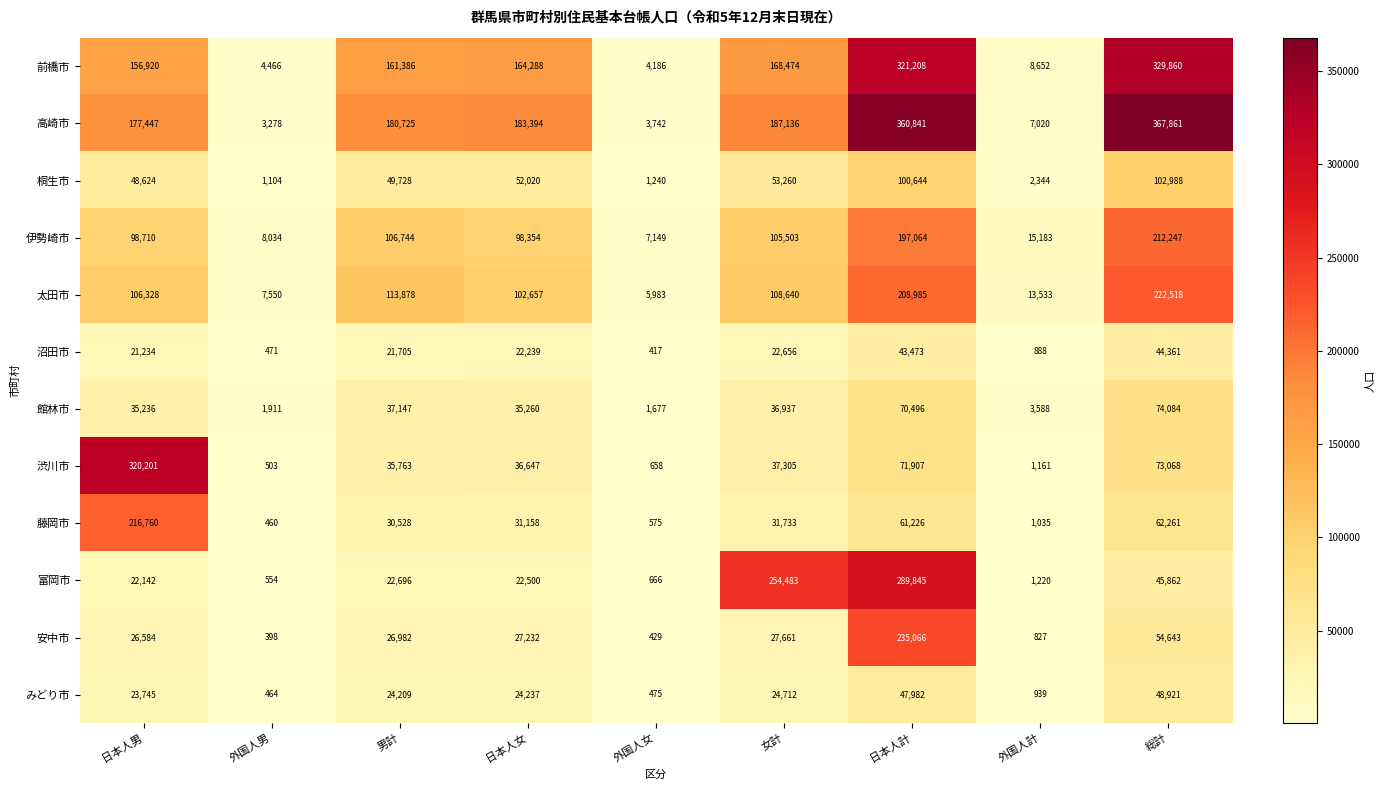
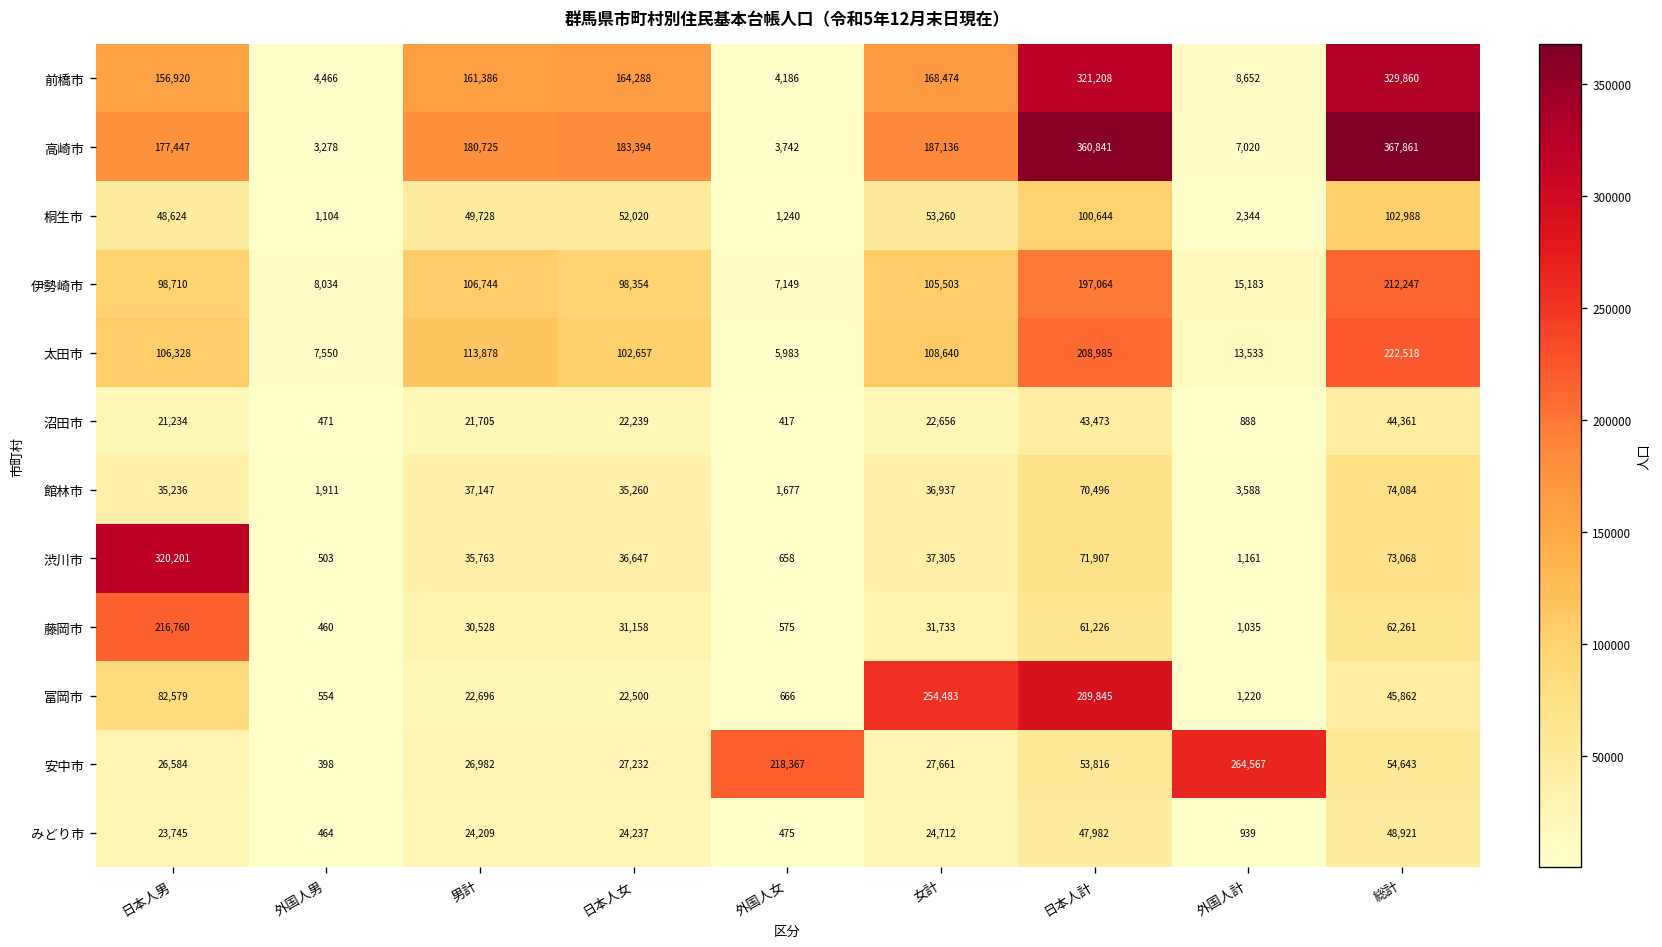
  {
    "前橋市": {
      "日本人男": "156,920",
      "外国人男": "4,466",
      "男計": "161,386",
      "日本人女": "164,288",
      "外国人女": "4,186",
      "女計": "168,474",
      "日本人計": "321,208",
      "外国人計": "8,652",
      "総計": "329,860"
    },
    "高崎市": {
      "日本人男": "177,447",
      "外国人男": "3,278",
      "男計": "180,725",
      "日本人女": "183,394",
      "外国人女": "3,742",
      "女計": "187,136",
      "日本人計": "360,841",
      "外国人計": "7,020",
      "総計": "367,861"
    },
    "桐生市": {
      "日本人男": "48,624",
      "外国人男": "1,104",
      "男計": "49,728",
      "日本人女": "52,020",
      "外国人女": "1,240",
      "女計": "53,260",
      "日本人計": "100,644",
      "外国人計": "2,344",
      "総計": "102,988"
    },
    "伊勢崎市": {
      "日本人男": "98,710",
      "外国人男": "8,034",
      "男計": "106,744",
      "日本人女": "98,354",
      "外国人女": "7,149",
      "女計": "105,503",
      "日本人計": "197,064",
      "外国人計": "15,183",
      "総計": "212,247"
    },
    "太田市": {
      "日本人男": "106,328",
      "外国人男": "7,550",
      "男計": "113,878",
      "日本人女": "102,657",
      "外国人女": "5,983",
      "女計": "108,640",
      "日本人計": "208,985",
      "外国人計": "13,533",
      "総計": "222,518"
    },
    "沼田市": {
      "日本人男": "21,234",
      "外国人男": "471",
      "男計": "21,705",
      "日本人女": "22,239",
      "外国人女": "417",
      "女計": "22,656",
      "日本人計": "43,473",
      "外国人計": "888",
      "総計": "44,361"
    },
    "館林市": {
      "日本人男": "35,236",
      "外国人男": "1,911",
      "男計": "37,147",
      "日本人女": "35,260",
      "外国人女": "1,677",
      "女計": "36,937",
      "日本人計": "70,496",
      "外国人計": "3,588",
      "総計": "74,084"
    },
    "渋川市": {
      "日本人男": "320,201",
      "外国人男": "503",
      "男計": "35,763",
      "日本人女": "36,647",
      "外国人女": "658",
      "女計": "37,305",
      "日本人計": "71,907",
      "外国人計": "1,161",
      "総計": "73,068"
    },
    "藤岡市": {
      "日本人男": "216,760",
      "外国人男": "460",
      "男計": "30,528",
      "日本人女": "31,158",
      "外国人女": "575",
      "女計": "31,733",
      "日本人計": "61,226",
      "外国人計": "1,035",
      "総計": "62,261"
    },
    "富岡市": {
-     "日本人男": "22,142",
+     "日本人男": "82,579",
      "外国人男": "554",
      "男計": "22,696",
      "日本人女": "22,500",
      "外国人女": "666",
      "女計": "254,483",
      "日本人計": "289,845",
      "外国人計": "1,220",
      "総計": "45,862"
    },
    "安中市": {
      "日本人男": "26,584",
      "外国人男": "398",
      "男計": "26,982",
      "日本人女": "27,232",
-     "外国人女": "429",
+     "外国人女": "218,367",
      "女計": "27,661",
-     "日本人計": "235,066",
-     "外国人計": "827",
+     "日本人計": "53,816",
+     "外国人計": "264,567",
      "総計": "54,643"
    },
    "みどり市": {
      "日本人男": "23,745",
      "外国人男": "464",
      "男計": "24,209",
      "日本人女": "24,237",
      "外国人女": "475",
      "女計": "24,712",
      "日本人計": "47,982",
      "外国人計": "939",
      "総計": "48,921"
    }
  }
